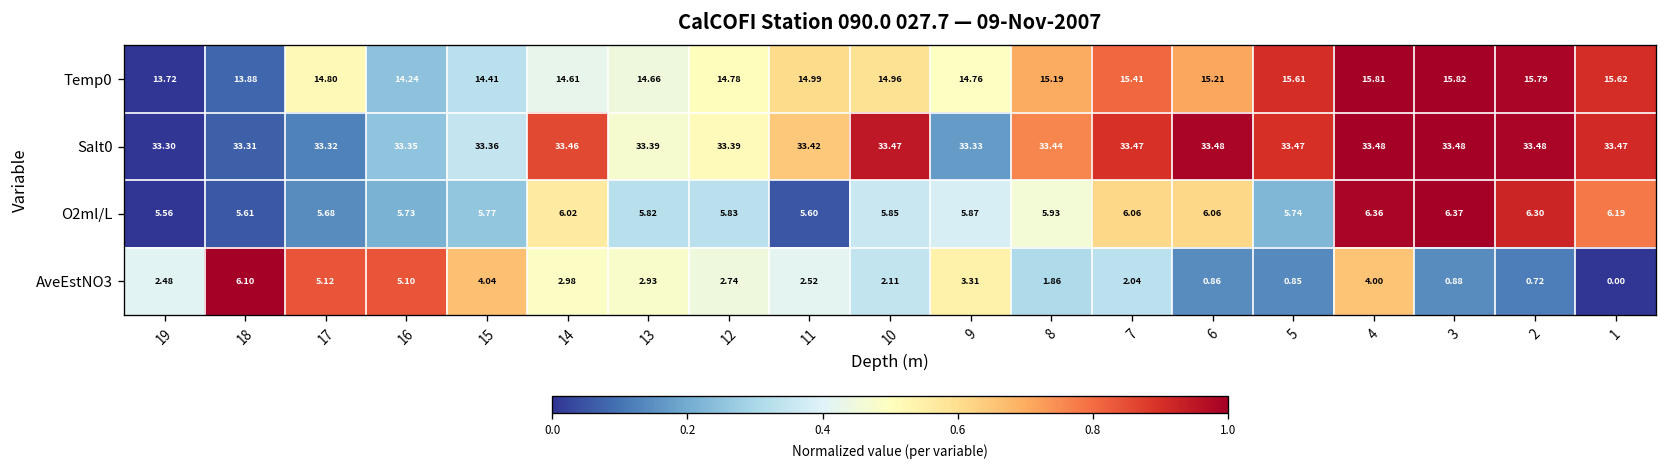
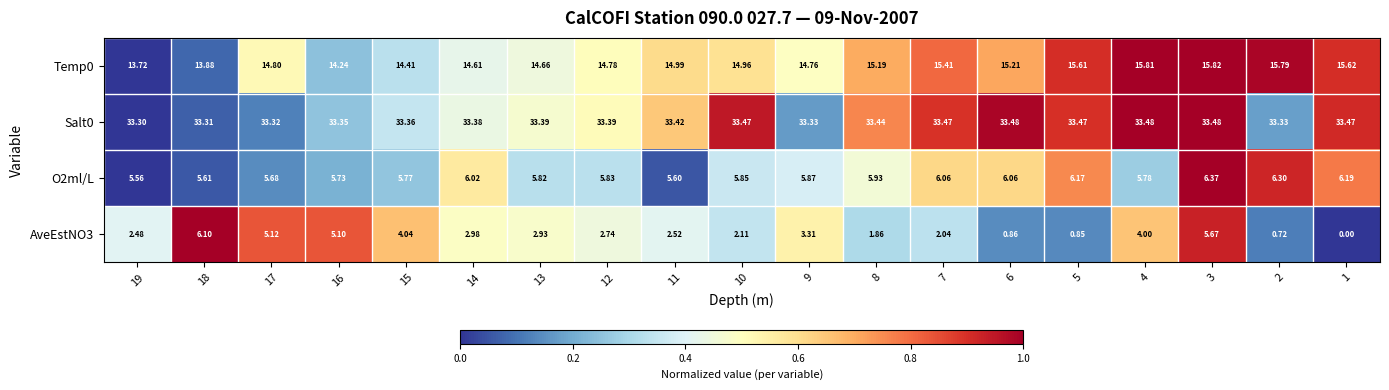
  {
    "Temp0": {
      "19": 13.72,
      "18": 13.88,
      "17": 14.80,
      "16": 14.24,
      "15": 14.41,
      "14": 14.61,
      "13": 14.66,
      "12": 14.78,
      "11": 14.99,
      "10": 14.96,
      "9": 14.76,
      "8": 15.19,
      "7": 15.41,
      "6": 15.21,
      "5": 15.61,
      "4": 15.81,
      "3": 15.82,
      "2": 15.79,
      "1": 15.62
    },
    "Salt0": {
      "19": 33.30,
      "18": 33.31,
      "17": 33.32,
      "16": 33.35,
      "15": 33.36,
-     "14": 33.46,
+     "14": 33.38,
      "13": 33.39,
      "12": 33.39,
      "11": 33.42,
      "10": 33.47,
      "9": 33.33,
      "8": 33.44,
      "7": 33.47,
      "6": 33.48,
      "5": 33.47,
      "4": 33.48,
      "3": 33.48,
-     "2": 33.48,
+     "2": 33.33,
      "1": 33.47
    },
    "O2ml/L": {
      "19": 5.56,
      "18": 5.61,
      "17": 5.68,
      "16": 5.73,
      "15": 5.77,
      "14": 6.02,
      "13": 5.82,
      "12": 5.83,
      "11": 5.60,
      "10": 5.85,
      "9": 5.87,
      "8": 5.93,
      "7": 6.06,
      "6": 6.06,
-     "5": 5.74,
-     "4": 6.36,
+     "5": 6.17,
+     "4": 5.78,
      "3": 6.37,
      "2": 6.30,
      "1": 6.19
    },
    "AveEstNO3": {
      "19": 2.48,
      "18": 6.10,
      "17": 5.12,
      "16": 5.10,
      "15": 4.04,
      "14": 2.98,
      "13": 2.93,
      "12": 2.74,
      "11": 2.52,
      "10": 2.11,
      "9": 3.31,
      "8": 1.86,
      "7": 2.04,
      "6": 0.86,
      "5": 0.85,
      "4": 4.00,
-     "3": 0.88,
+     "3": 5.67,
      "2": 0.72,
      "1": 0.00
    }
  }
